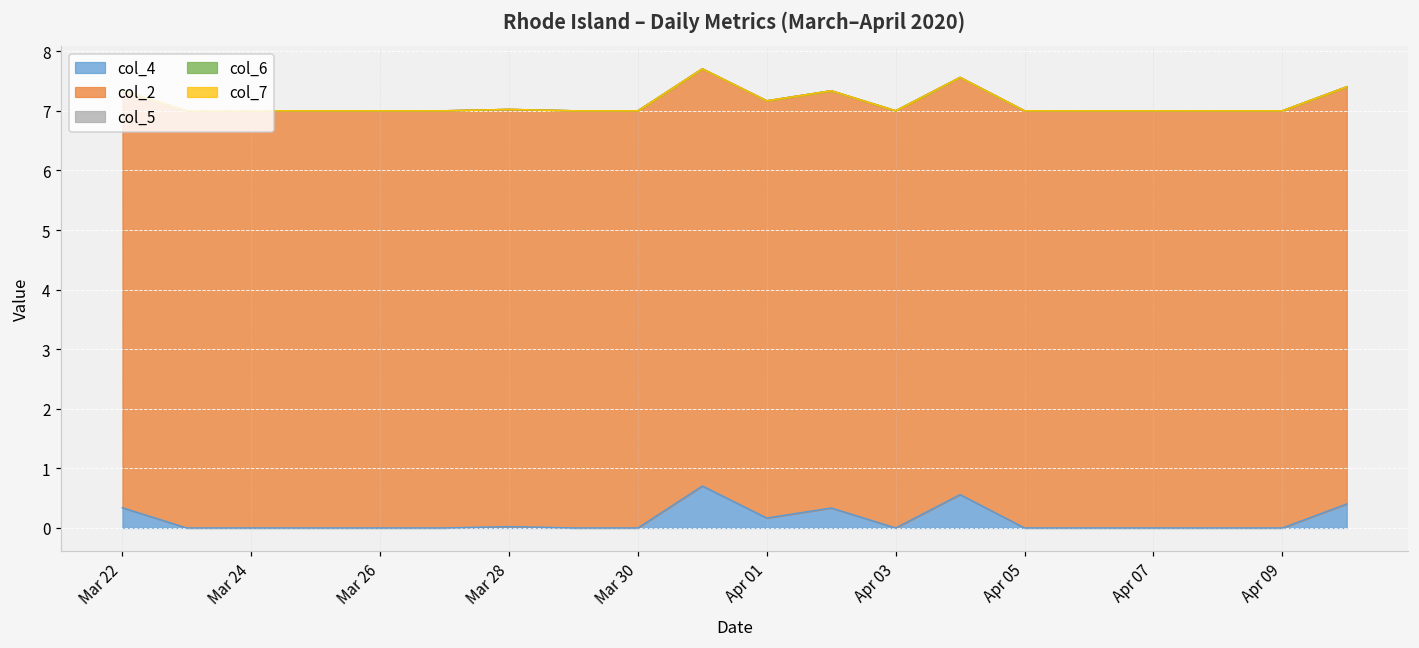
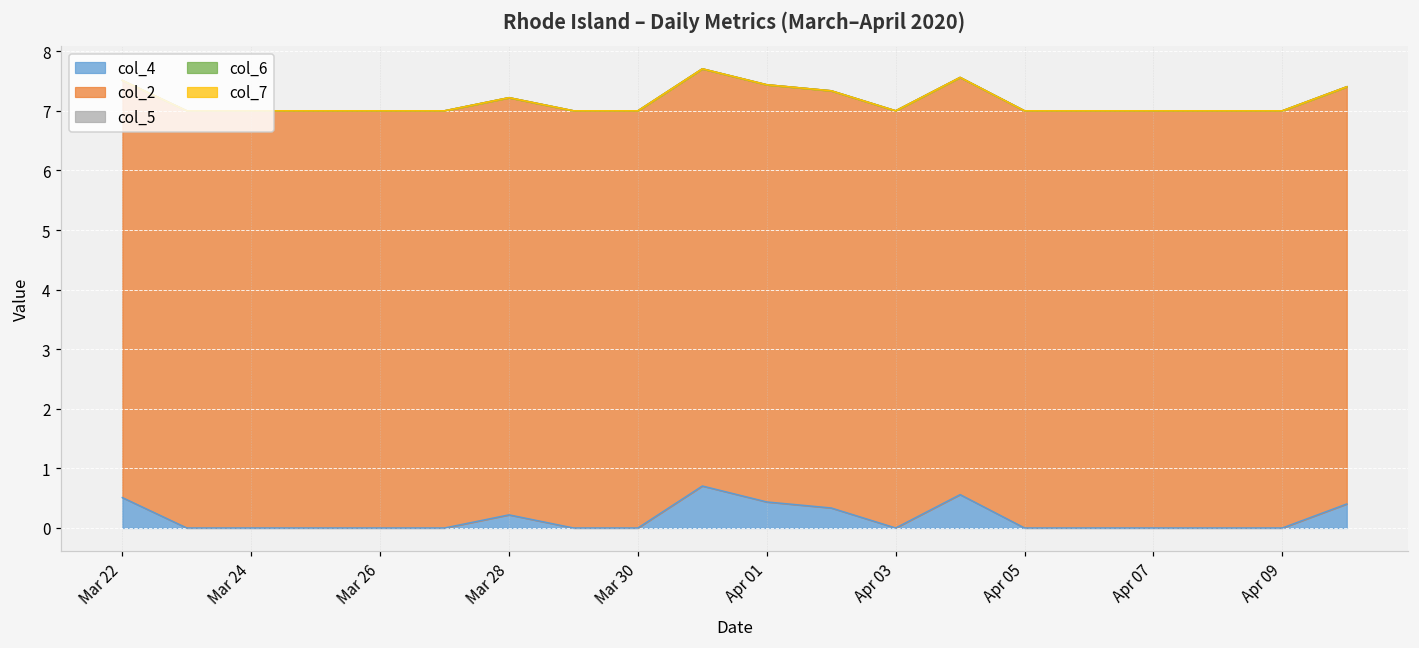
  {
    "col_4": {
-     "Mar 22": 0.3,
+     "Mar 22": 0.5,
      "Mar 24": 0.0,
      "Mar 26": 0.0,
-     "Mar 28": 0.0,
+     "Mar 28": 0.2,
      "Mar 30": 0.0,
-     "Apr 01": 0.2,
+     "Apr 01": 0.4,
      "Apr 03": 0.0,
      "Apr 05": 0.0,
      "Apr 07": 0.0,
      "Apr 09": 0.0
    }
  }
